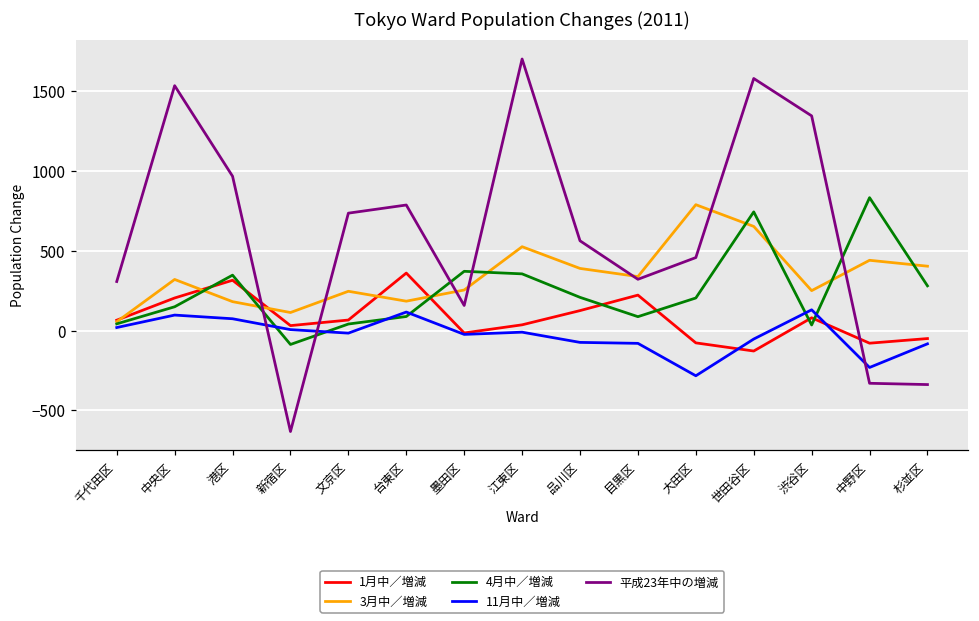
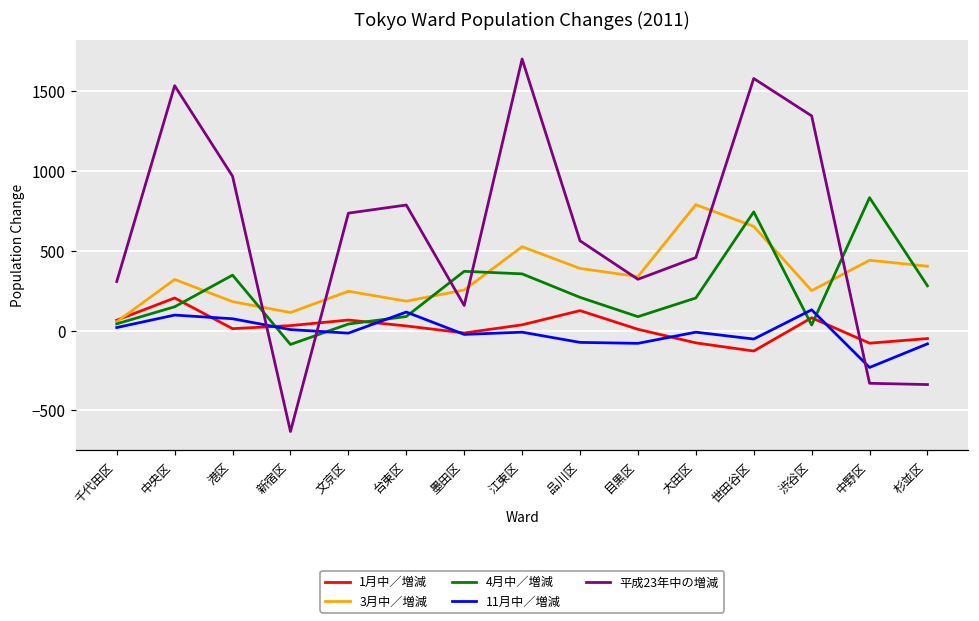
  {
    "1月中／増減": {
      "中央区": 200,
-     "港区": 320,
+     "港区": 10,
      "新宿区": 30,
      "文京区": 70,
-     "台東区": 360,
+     "台東区": 30,
      "江東区": 40,
      "品川区": 130,
-     "目黒区": 220,
+     "目黒区": 10,
      "大田区": -80,
      "世田谷区": -130,
      "渋谷区": 80,
      "中野区": -80,
      "杉並区": -50
    },
    "3月中／増減": {
      "中央区": 320,
      "港区": 180,
      "新宿区": 110,
      "文京区": 250,
      "台東区": 180,
      "墨田区": 250,
      "江東区": 530,
      "品川区": 390,
      "大田区": 790,
      "世田谷区": 650,
      "渋谷区": 250,
      "中野区": 440,
      "杉並区": 400
    },
    "4月中／増減": {
      "中央区": 150,
      "港区": 350,
      "新宿区": -90,
      "文京区": 40,
      "台東区": 90,
      "墨田区": 370,
      "江東区": 360,
      "品川区": 210,
      "目黒区": 90,
      "大田区": 200,
      "世田谷区": 740,
      "渋谷区": 40,
      "中野区": 830,
      "杉並区": 280
    },
    "11月中／増減": {
      "千代田区": 20,
      "中央区": 100,
      "港区": 70,
      "新宿区": 10,
      "文京区": -20,
      "台東区": 120,
      "江東区": -10,
      "品川区": -70,
      "目黒区": -80,
-     "大田区": -280,
+     "大田区": -10,
      "世田谷区": -50,
      "渋谷区": 130,
      "中野区": -230,
      "杉並区": -80
    },
    "平成23年中の増減": {
      "千代田区": 310,
      "中央区": 1530,
      "港区": 970,
      "新宿区": -630,
      "文京区": 740,
      "台東区": 790,
      "墨田区": 160,
      "江東区": 1700,
      "品川区": 560,
      "大田区": 460,
      "世田谷区": 1580,
      "渋谷区": 1340,
      "中野区": -330,
      "杉並区": -340
    }
  }
